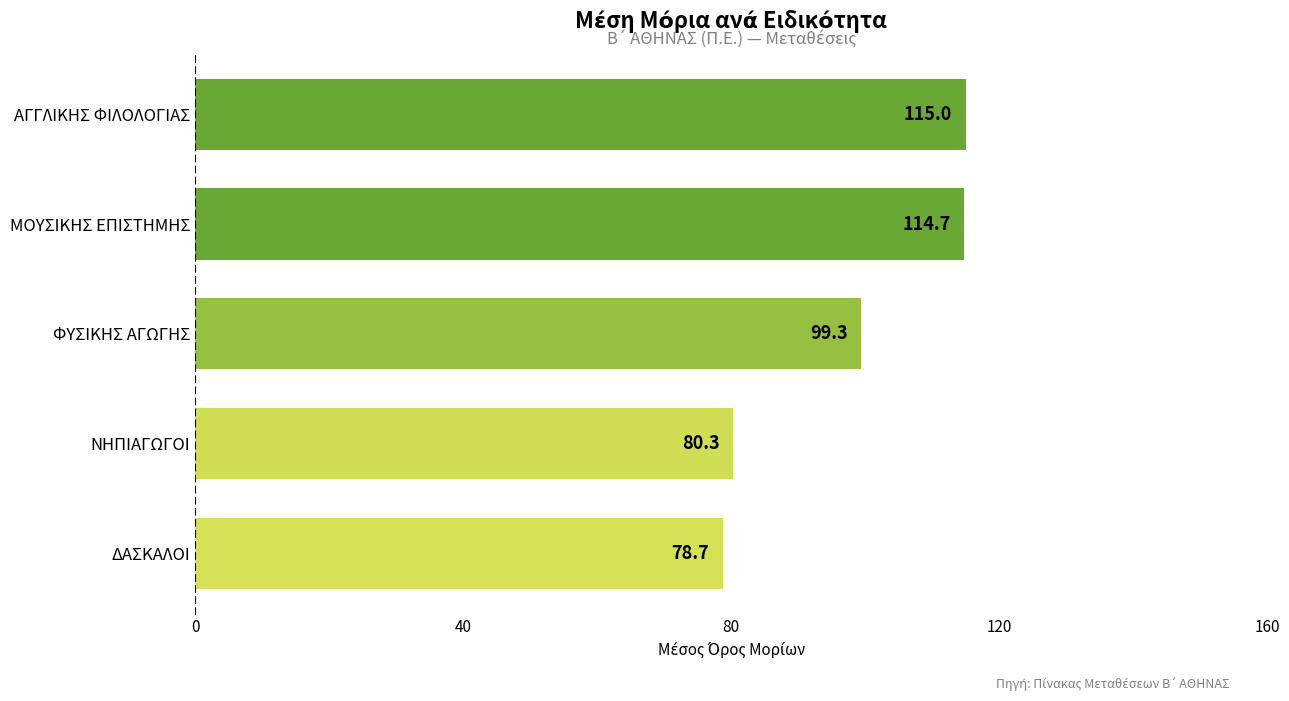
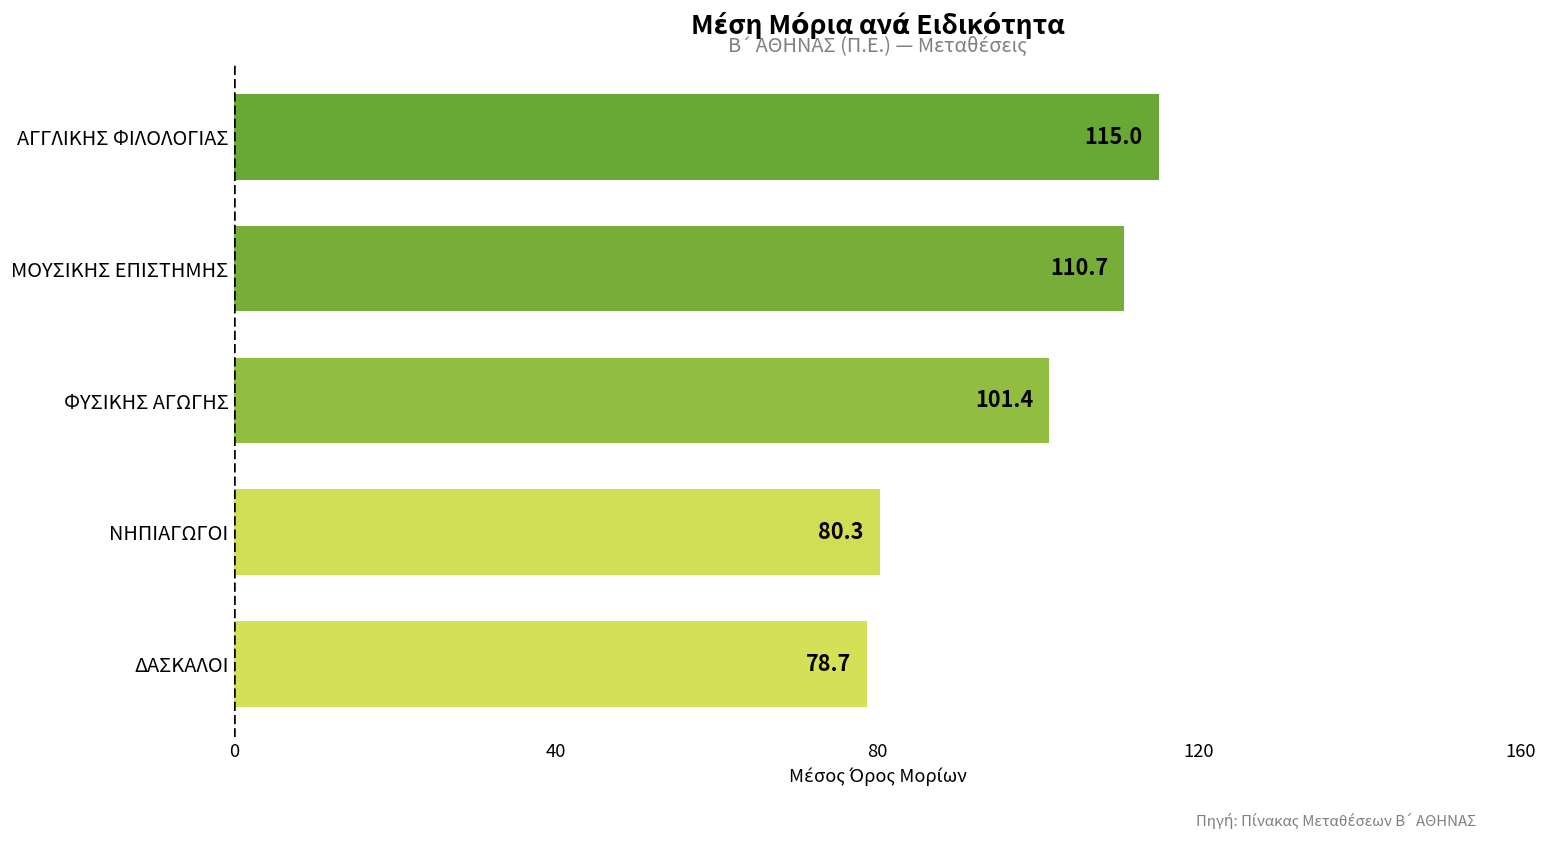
  {
    "ΑΓΓΛΙΚΗΣ ΦΙΛΟΛΟΓΙΑΣ": 115.0,
-   "ΜΟΥΣΙΚΗΣ ΕΠΙΣΤΗΜΗΣ": 114.7,
-   "ΦΥΣΙΚΗΣ ΑΓΩΓΗΣ": 99.3,
+   "ΜΟΥΣΙΚΗΣ ΕΠΙΣΤΗΜΗΣ": 110.7,
+   "ΦΥΣΙΚΗΣ ΑΓΩΓΗΣ": 101.4,
    "ΝΗΠΙΑΓΩΓΟΙ": 80.3,
    "ΔΑΣΚΑΛΟΙ": 78.7
  }
